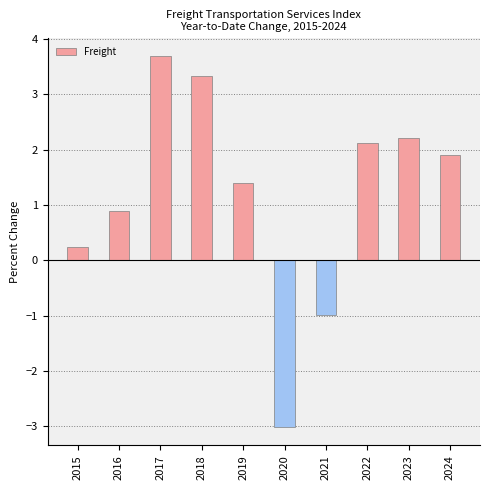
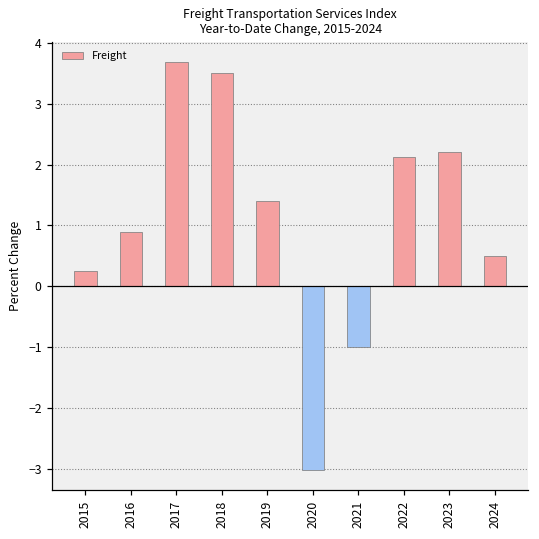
  {
    "2015": 0.2,
    "2016": 0.9,
    "2017": 3.7,
-   "2018": 3.3,
+   "2018": 3.5,
    "2019": 1.4,
    "2020": -3.0,
    "2021": -1.0,
    "2022": 2.1,
    "2023": 2.2,
-   "2024": 1.9
+   "2024": 0.5
  }
